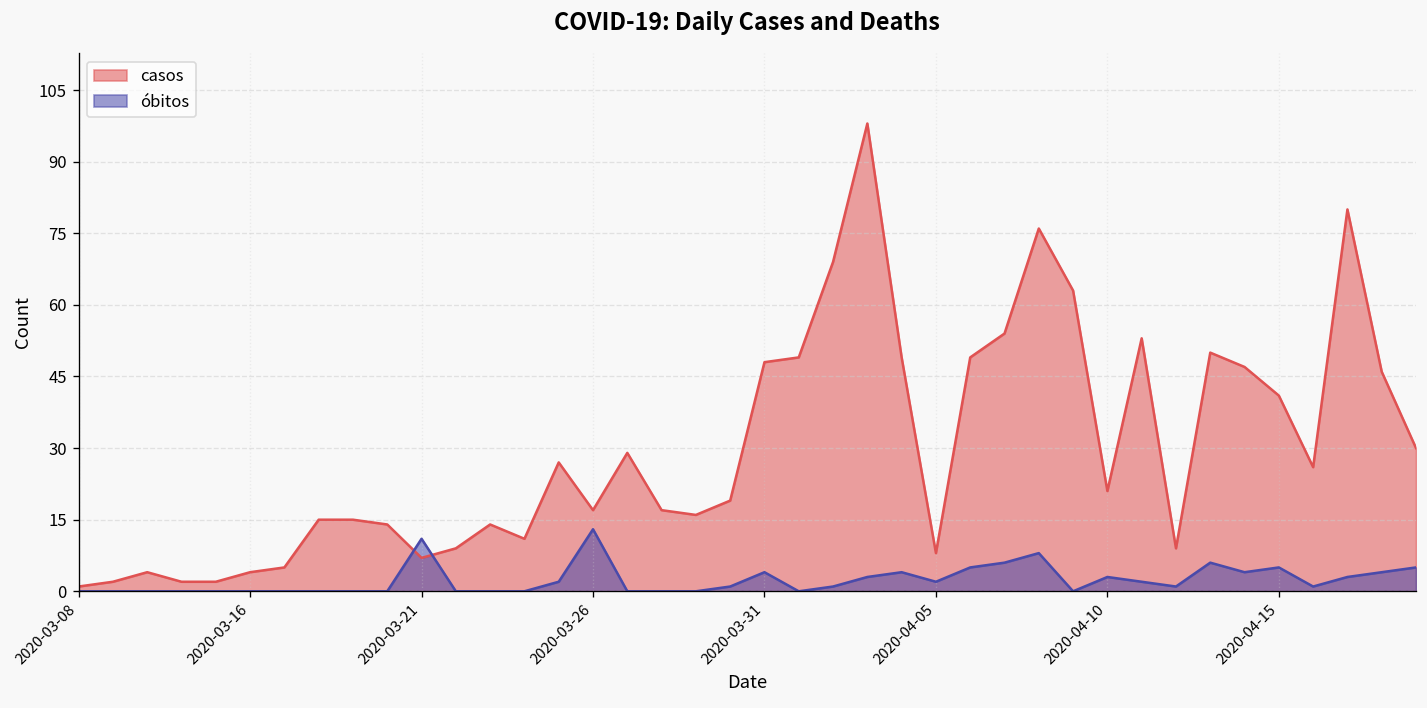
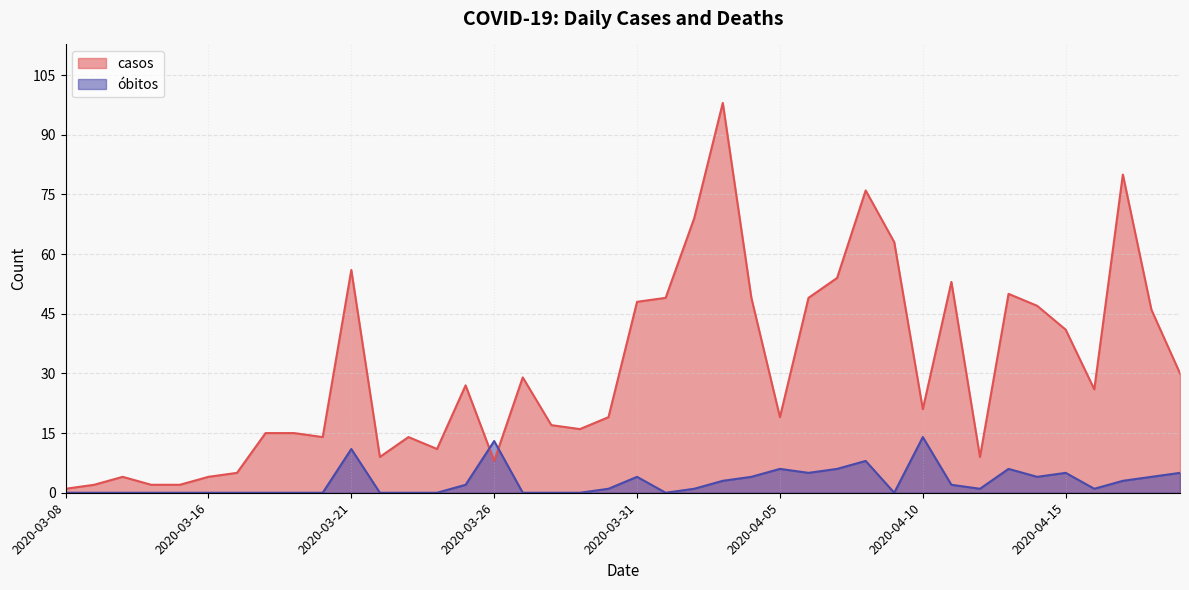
  {
    "casos": {
      "2020-03-08": 1,
      "2020-03-16": 4,
-     "2020-03-21": 7,
-     "2020-03-26": 17,
+     "2020-03-21": 56,
+     "2020-03-26": 8,
      "2020-03-31": 48,
-     "2020-04-05": 8,
+     "2020-04-05": 19,
      "2020-04-10": 21,
      "2020-04-15": 41
    },
    "óbitos": {
      "2020-03-08": 0,
      "2020-03-16": 0,
      "2020-03-21": 11,
      "2020-03-26": 13,
      "2020-03-31": 4,
-     "2020-04-05": 2,
-     "2020-04-10": 3,
+     "2020-04-05": 6,
+     "2020-04-10": 14,
      "2020-04-15": 5
    }
  }
